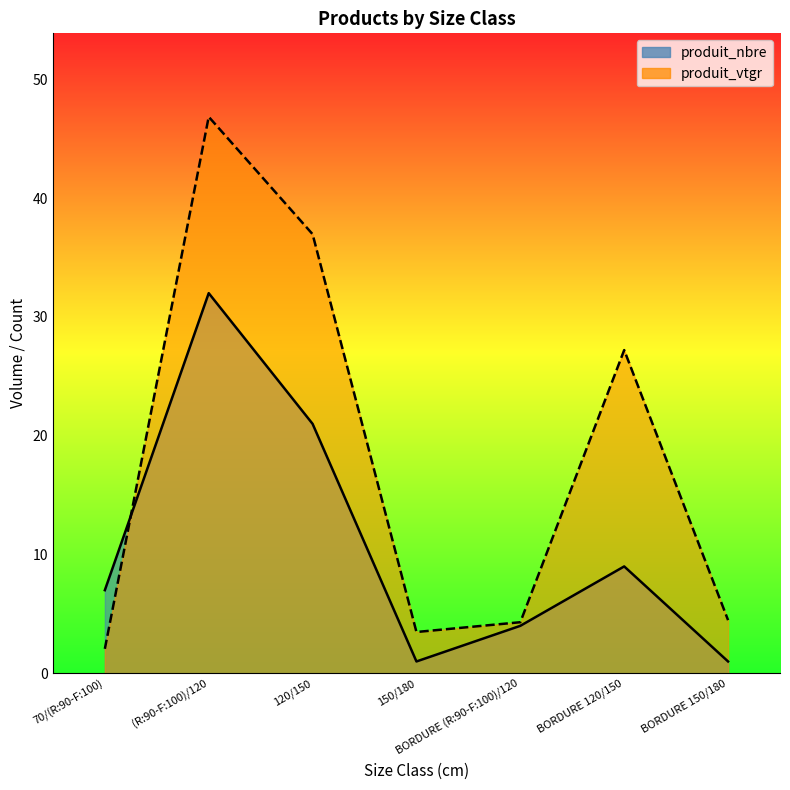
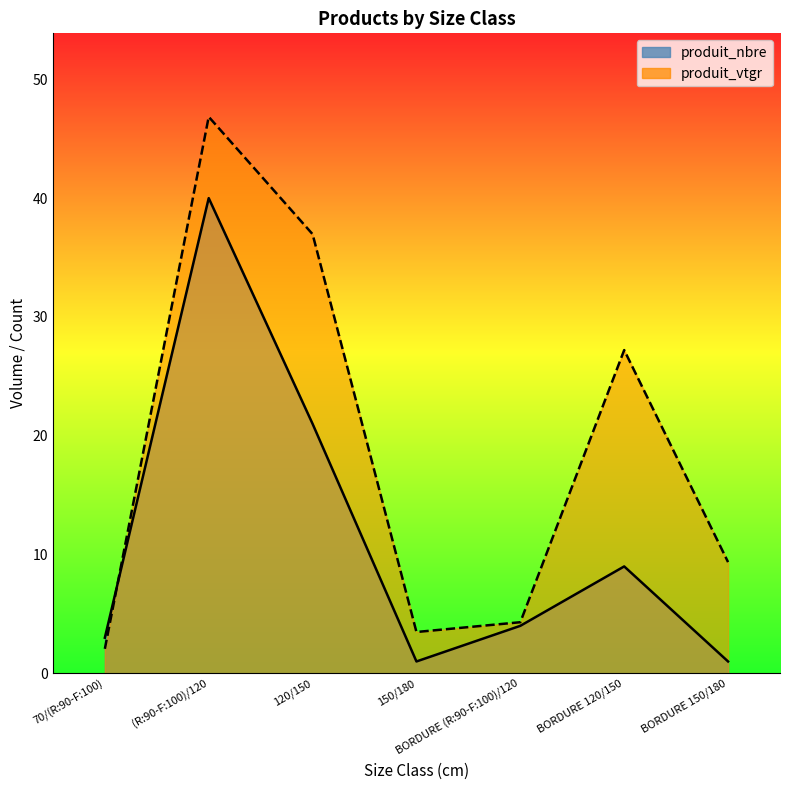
  {
    "produit_nbre": {
-     "70/(R:90-F:100)": 7,
-     "(R:90-F:100)/120": 32,
+     "70/(R:90-F:100)": 3,
+     "(R:90-F:100)/120": 40,
      "120/150": 21,
      "150/180": 1,
      "BORDURE (R:90-F:100)/120": 4,
      "BORDURE 120/150": 9,
      "BORDURE 150/180": 1
    },
    "produit_vtgr": {
      "70/(R:90-F:100)": 2.1,
      "(R:90-F:100)/120": 46.8,
      "120/150": 37.0,
      "150/180": 3.5,
      "BORDURE (R:90-F:100)/120": 4.3,
      "BORDURE 120/150": 27.2,
-     "BORDURE 150/180": 4.5
+     "BORDURE 150/180": 9.4
    }
  }
